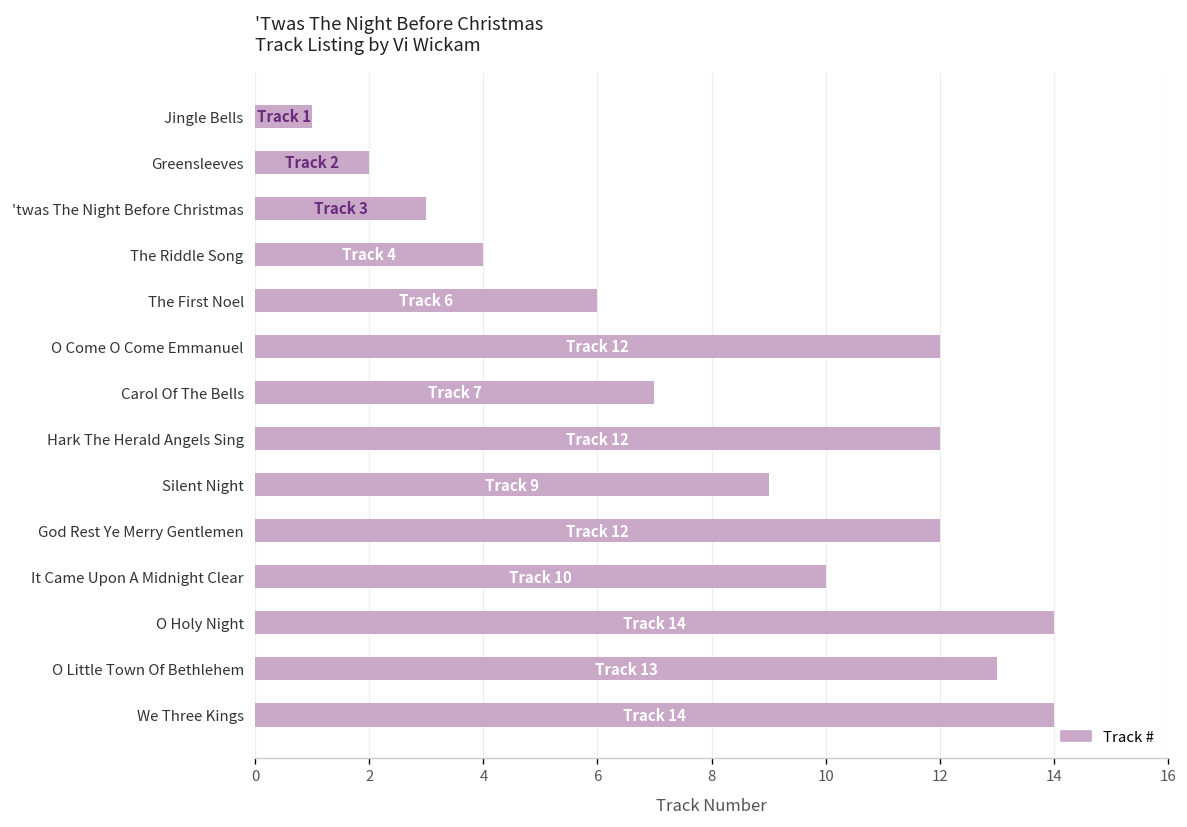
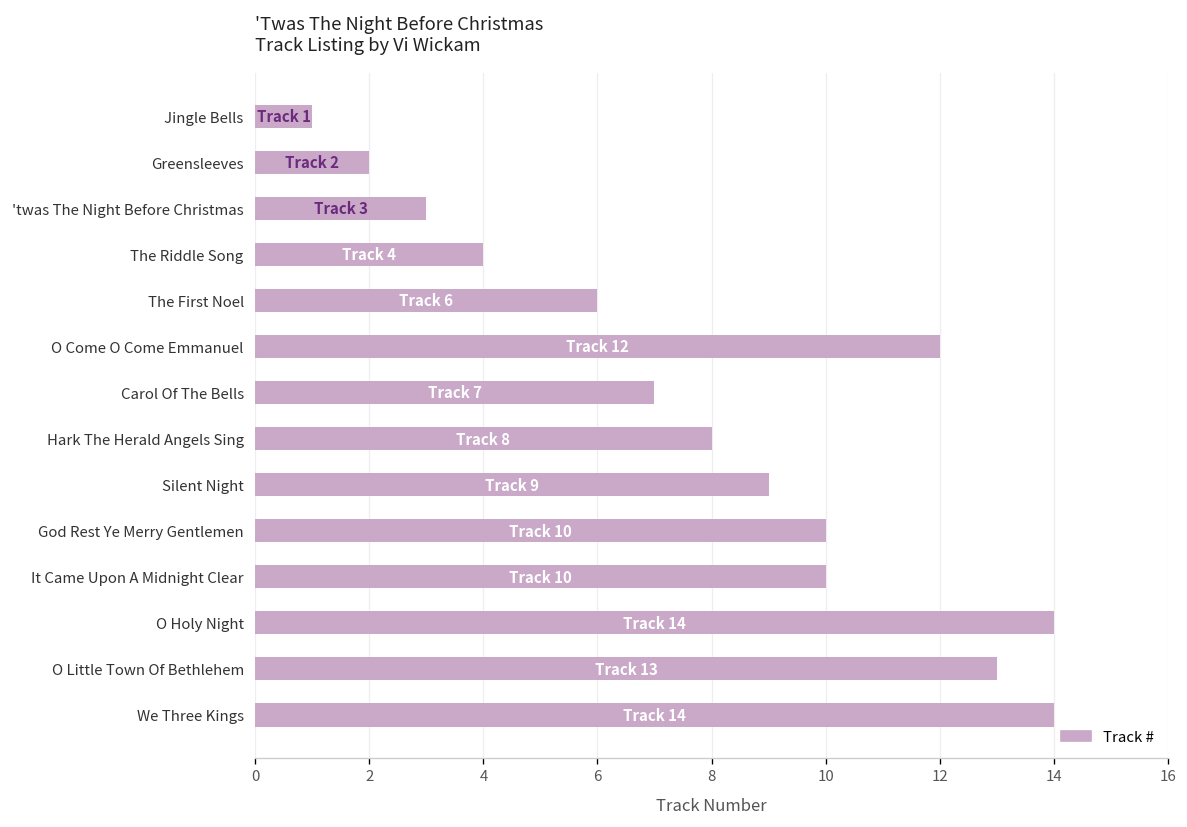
  {
    "Jingle Bells": 1,
    "Greensleeves": 2,
    "'twas The Night Before Christmas": 3,
    "The Riddle Song": 4,
    "The First Noel": 6,
    "O Come O Come Emmanuel": 12,
    "Carol Of The Bells": 7,
-   "Hark The Herald Angels Sing": 12,
+   "Hark The Herald Angels Sing": 8,
    "Silent Night": 9,
-   "God Rest Ye Merry Gentlemen": 12,
+   "God Rest Ye Merry Gentlemen": 10,
    "It Came Upon A Midnight Clear": 10,
    "O Holy Night": 14,
    "O Little Town Of Bethlehem": 13,
    "We Three Kings": 14
  }
